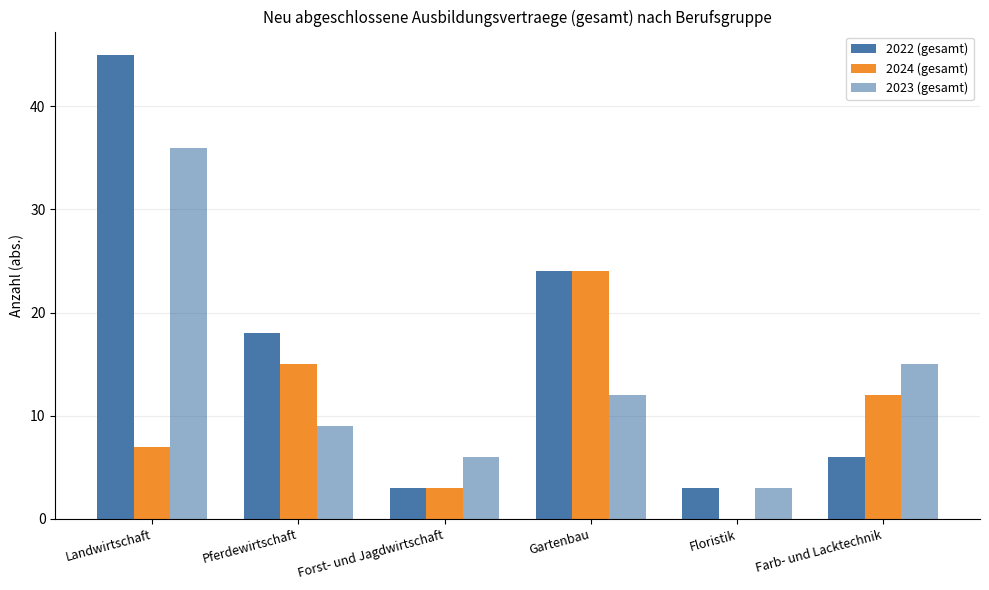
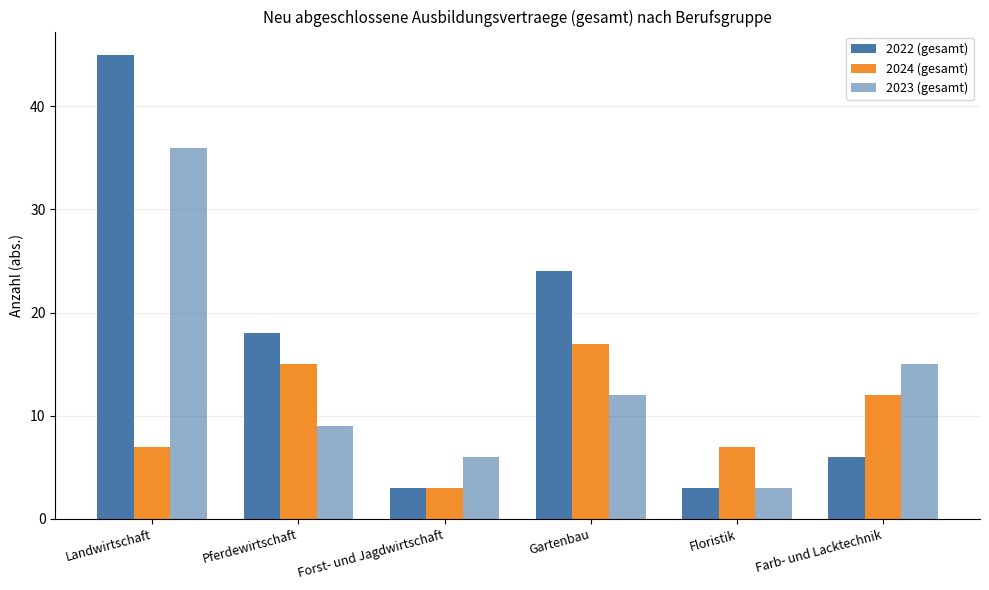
  {
    "2024 (gesamt)": {
      "Landwirtschaft": 7,
      "Pferdewirtschaft": 15,
      "Forst- und Jagdwirtschaft": 3,
-     "Gartenbau": 24,
-     "Floristik": 0,
+     "Gartenbau": 17,
+     "Floristik": 7,
      "Farb- und Lacktechnik": 12
    }
  }
